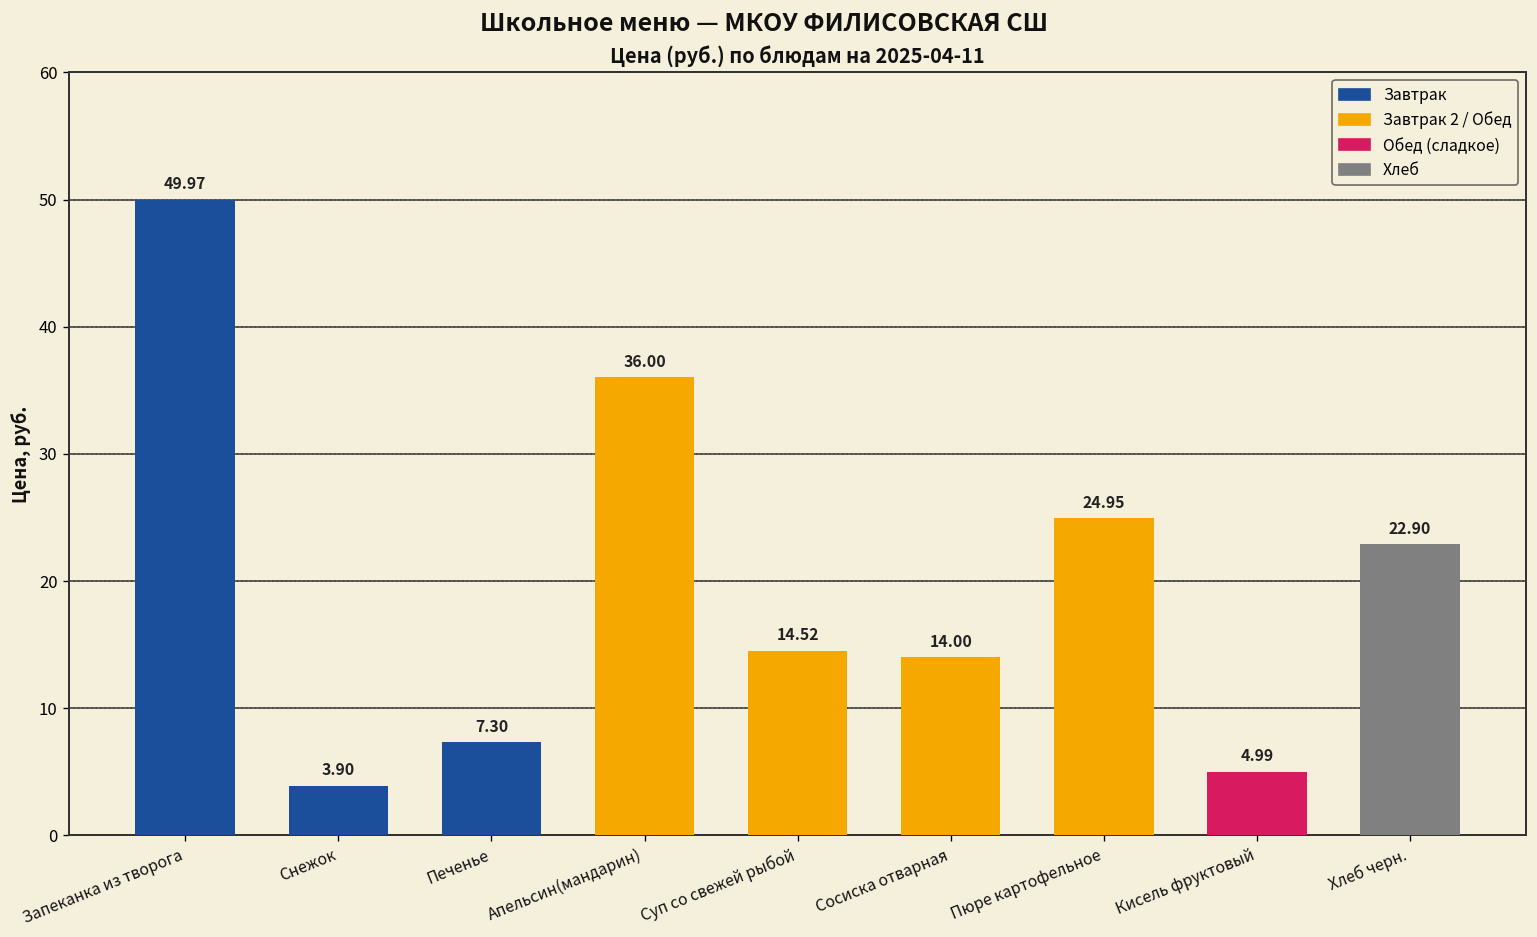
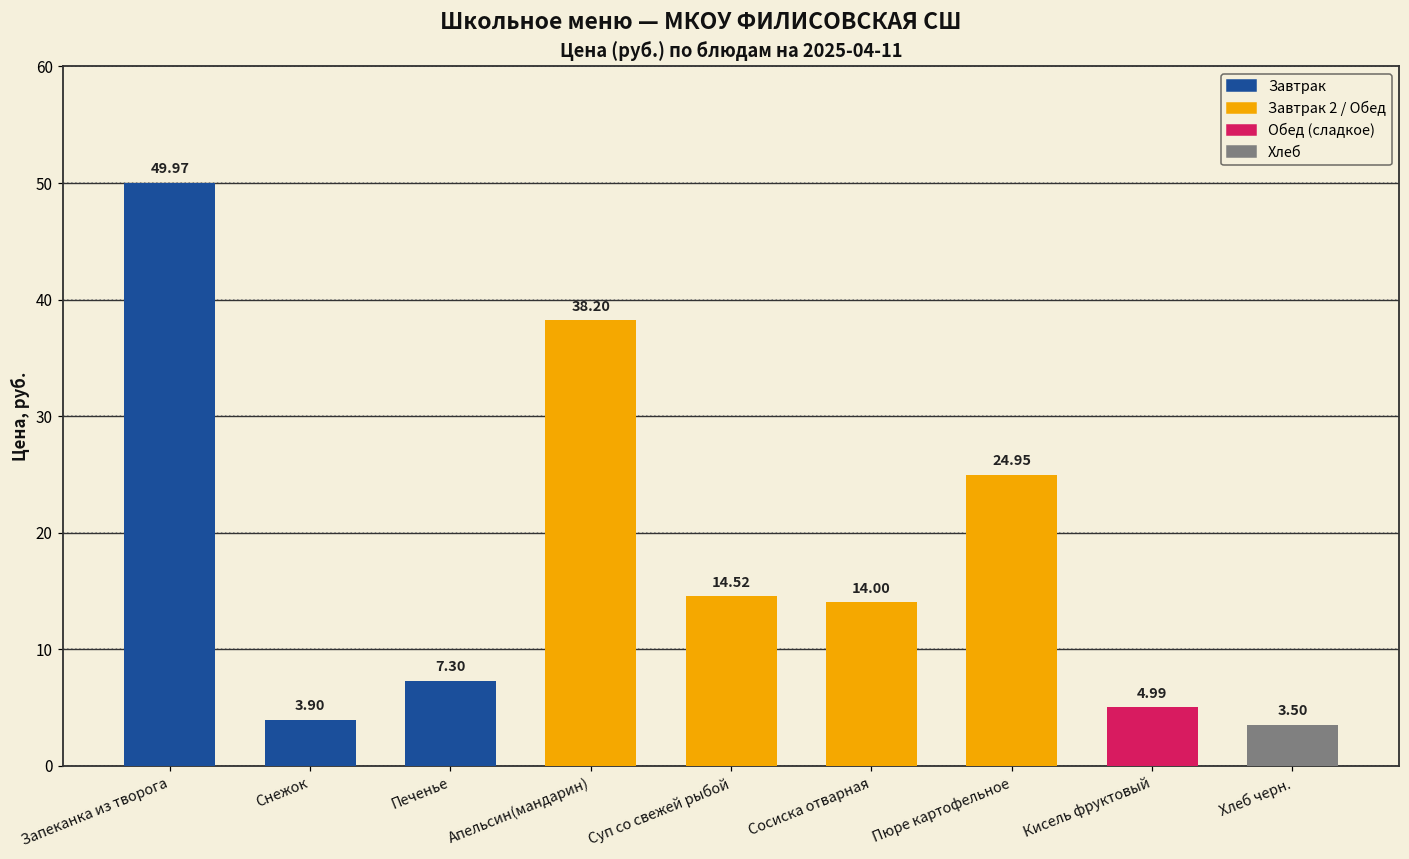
  {
    "Запеканка из творога": 49.97,
    "Снежок": 3.90,
    "Печенье": 7.30,
-   "Апельсин(мандарин)": 36.00,
+   "Апельсин(мандарин)": 38.20,
    "Суп со свежей рыбой": 14.52,
    "Сосиска отварная": 14.00,
    "Пюре картофельное": 24.95,
    "Кисель фруктовый": 4.99,
-   "Хлеб черн.": 22.90
+   "Хлеб черн.": 3.50
  }
